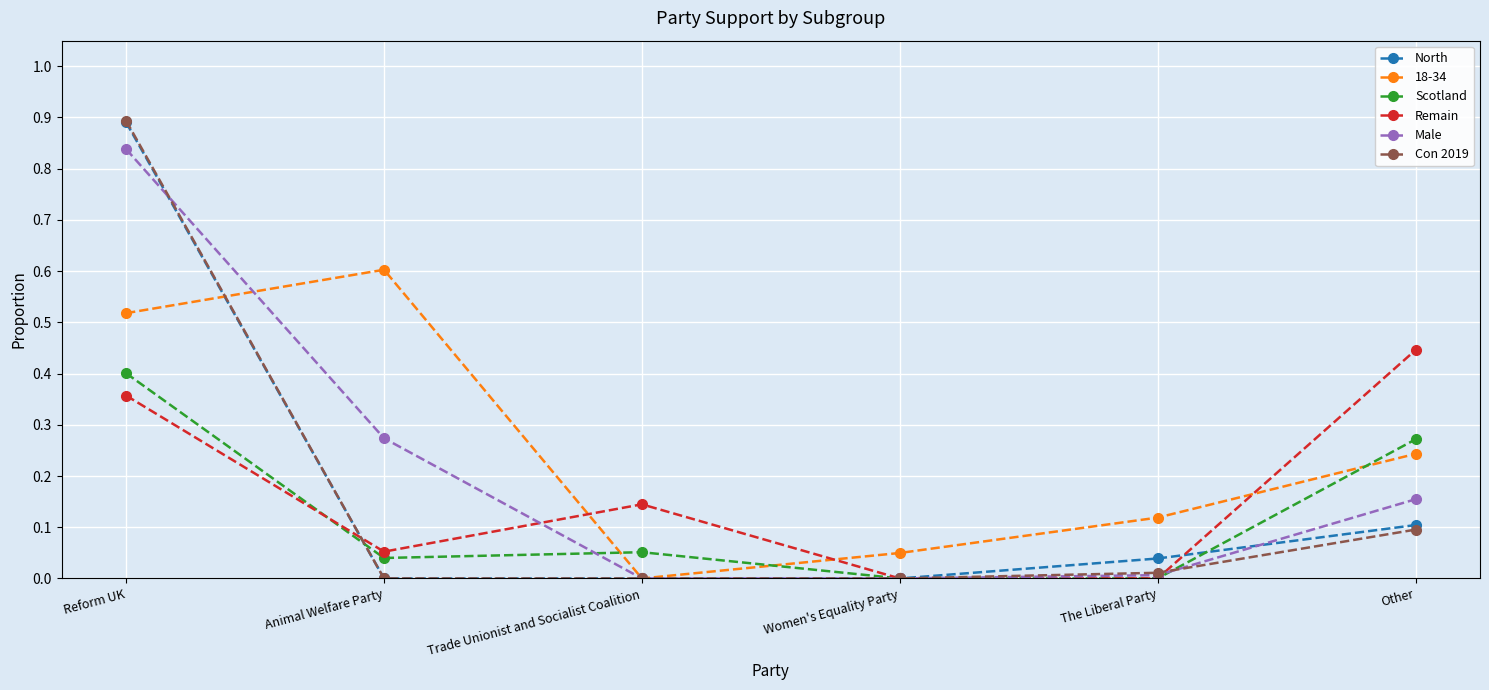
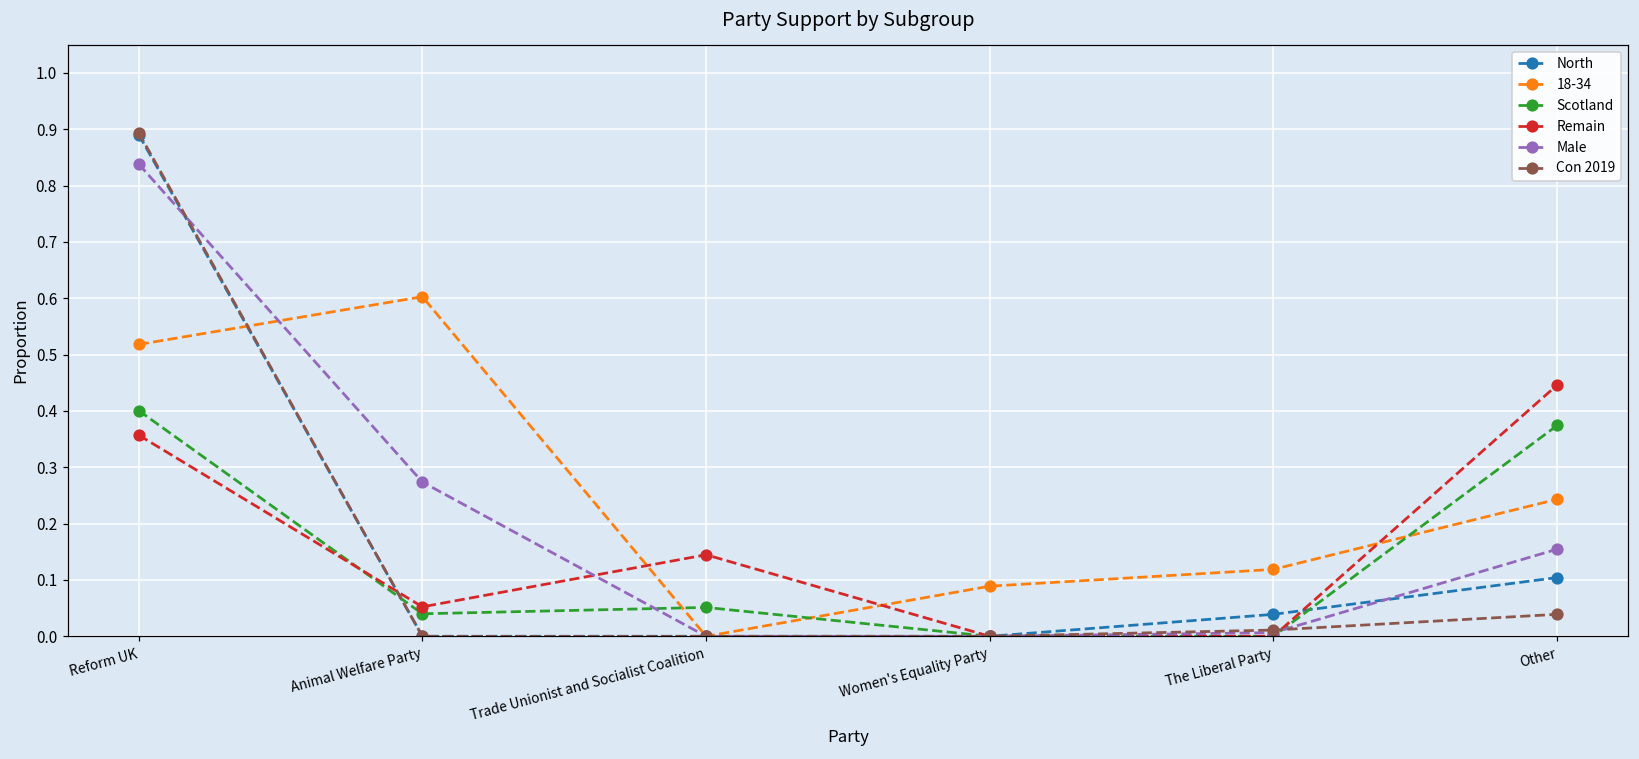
  {
    "North": {
      "The Liberal Party": 0.04,
      "Other": 0.10
    },
    "18-34": {
      "Reform UK": 0.52,
      "Animal Welfare Party": 0.60,
-     "Women's Equality Party": 0.05,
+     "Women's Equality Party": 0.09,
      "The Liberal Party": 0.12,
      "Other": 0.24
    },
    "Scotland": {
      "Reform UK": 0.40,
      "Animal Welfare Party": 0.04,
      "Trade Unionist and Socialist Coalition": 0.05,
-     "Other": 0.27
+     "Other": 0.37
    },
    "Remain": {
      "Reform UK": 0.36,
      "Animal Welfare Party": 0.05,
      "Trade Unionist and Socialist Coalition": 0.14,
      "Other": 0.45
    },
    "Male": {
      "Reform UK": 0.84,
      "Animal Welfare Party": 0.27,
      "Other": 0.15
    },
    "Con 2019": {
-     "Other": 0.10
+     "Other": 0.04
    }
  }
